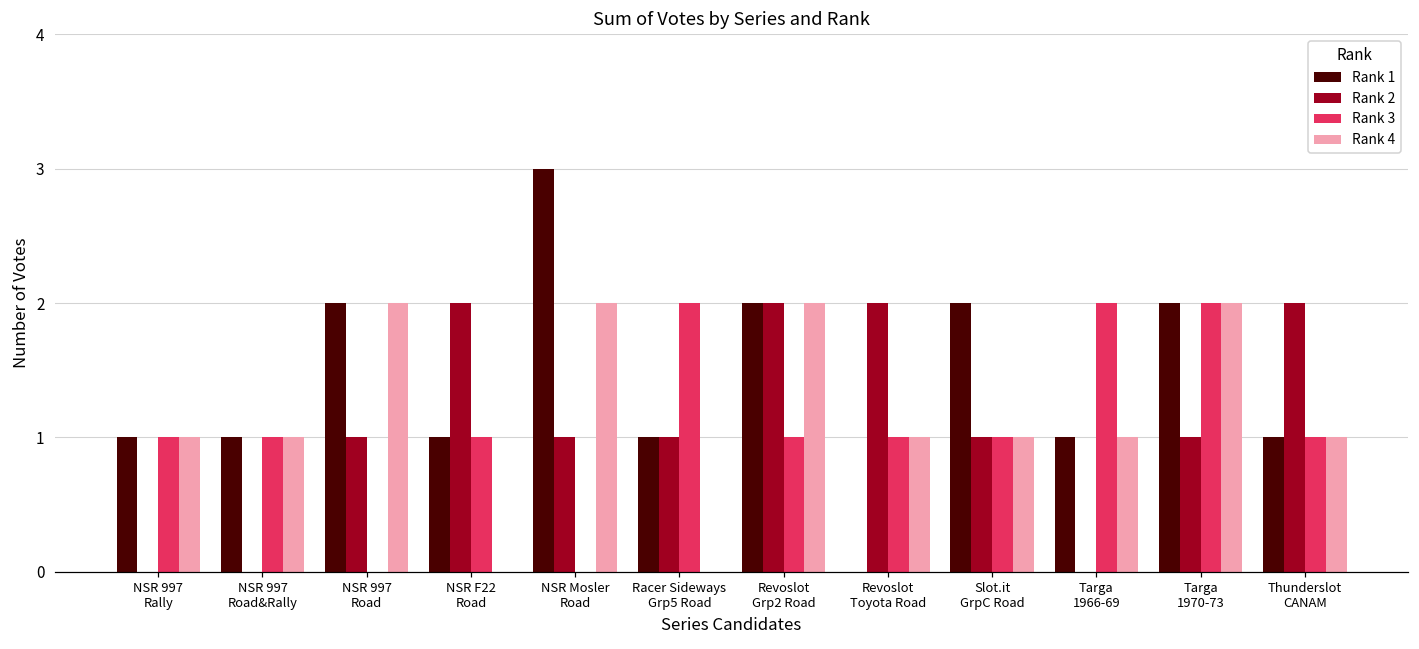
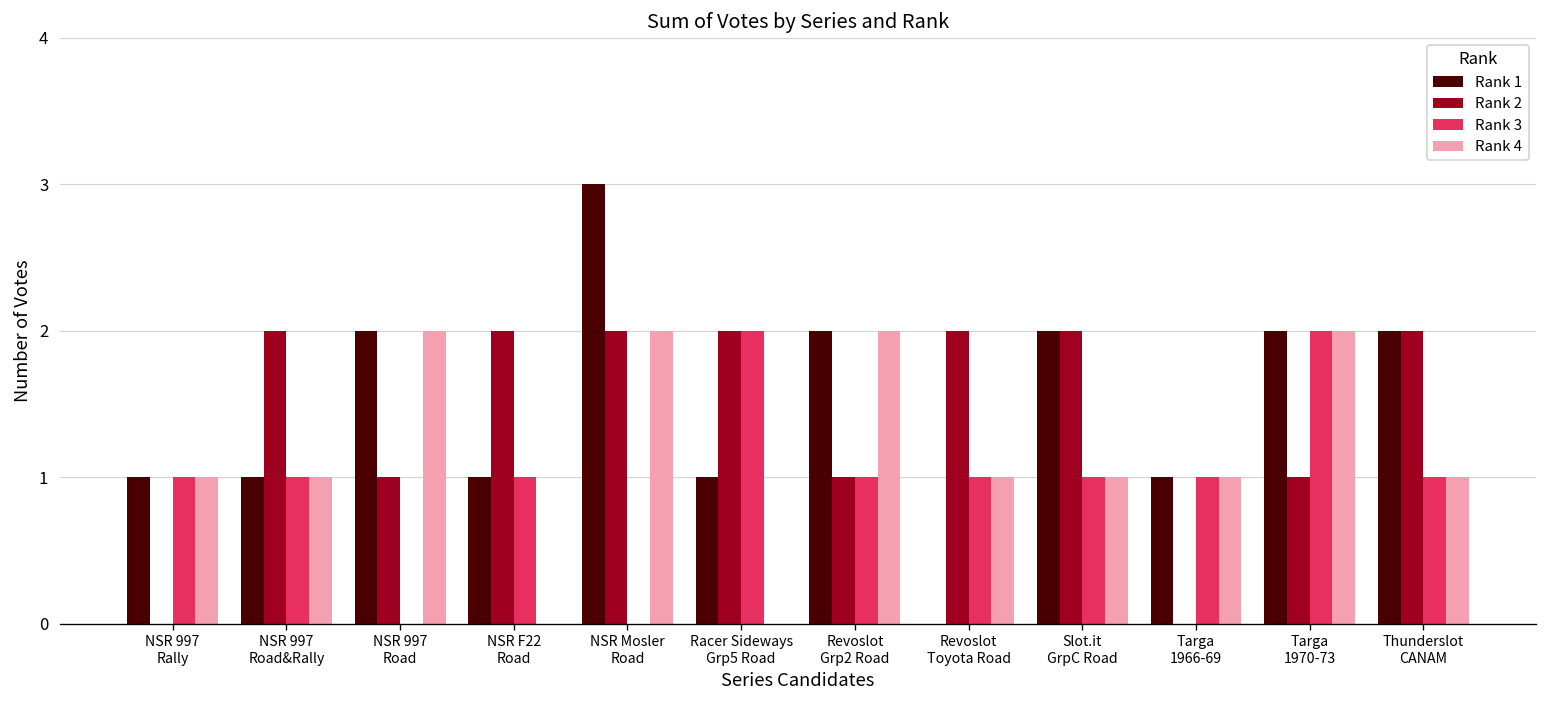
  {
    "Rank 1": {
      "NSR 997 Rally": 1,
      "NSR 997 Road&Rally": 1,
      "NSR 997 Road": 2,
      "NSR F22 Road": 1,
      "NSR Mosler Road": 3,
      "Racer Sideways Grp5 Road": 1,
      "Revoslot Grp2 Road": 2,
      "Revoslot Toyota Road": 0,
      "Slot.it GrpC Road": 2,
      "Targa 1966-69": 1,
      "Targa 1970-73": 2,
-     "Thunderslot CANAM": 1
+     "Thunderslot CANAM": 2
    },
    "Rank 2": {
      "NSR 997 Rally": 0,
-     "NSR 997 Road&Rally": 0,
+     "NSR 997 Road&Rally": 2,
      "NSR 997 Road": 1,
      "NSR F22 Road": 2,
-     "NSR Mosler Road": 1,
-     "Racer Sideways Grp5 Road": 1,
-     "Revoslot Grp2 Road": 2,
+     "NSR Mosler Road": 2,
+     "Racer Sideways Grp5 Road": 2,
+     "Revoslot Grp2 Road": 1,
      "Revoslot Toyota Road": 2,
-     "Slot.it GrpC Road": 1,
+     "Slot.it GrpC Road": 2,
      "Targa 1966-69": 0,
      "Targa 1970-73": 1,
      "Thunderslot CANAM": 2
    },
    "Rank 3": {
      "NSR 997 Rally": 1,
      "NSR 997 Road&Rally": 1,
      "NSR 997 Road": 0,
      "NSR F22 Road": 1,
      "NSR Mosler Road": 0,
      "Racer Sideways Grp5 Road": 2,
      "Revoslot Grp2 Road": 1,
      "Revoslot Toyota Road": 1,
      "Slot.it GrpC Road": 1,
-     "Targa 1966-69": 2,
+     "Targa 1966-69": 1,
      "Targa 1970-73": 2,
      "Thunderslot CANAM": 1
    },
    "Rank 4": {
      "NSR 997 Rally": 1,
      "NSR 997 Road&Rally": 1,
      "NSR 997 Road": 2,
      "NSR F22 Road": 0,
      "NSR Mosler Road": 2,
      "Racer Sideways Grp5 Road": 0,
      "Revoslot Grp2 Road": 2,
      "Revoslot Toyota Road": 1,
      "Slot.it GrpC Road": 1,
      "Targa 1966-69": 1,
      "Targa 1970-73": 2,
      "Thunderslot CANAM": 1
    }
  }
